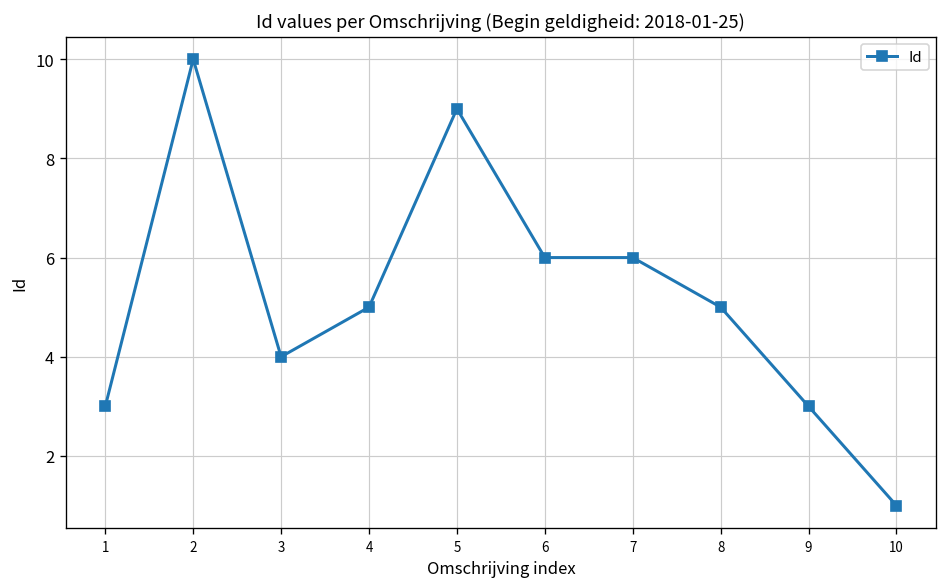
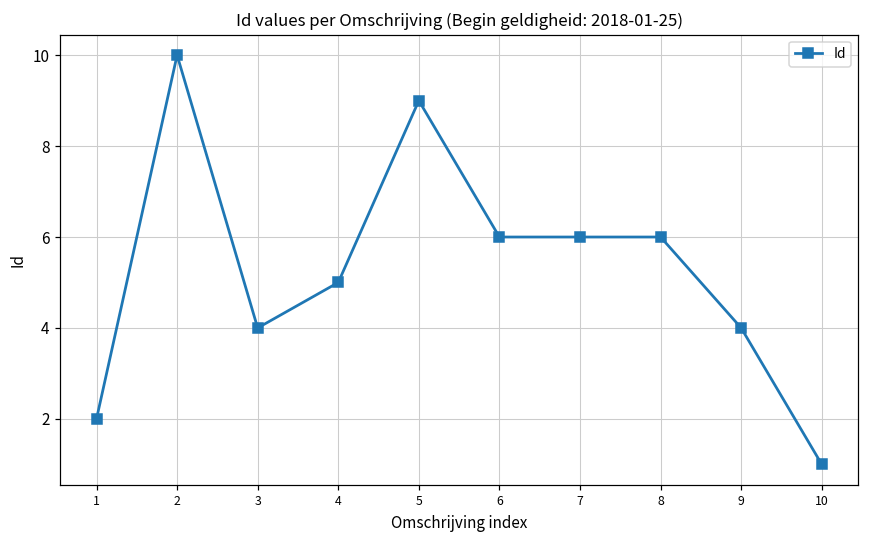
  {
-   "1": 3,
+   "1": 2,
    "2": 10,
    "3": 4,
    "4": 5,
    "5": 9,
    "6": 6,
    "7": 6,
-   "8": 5,
-   "9": 3,
+   "8": 6,
+   "9": 4,
    "10": 1
  }
